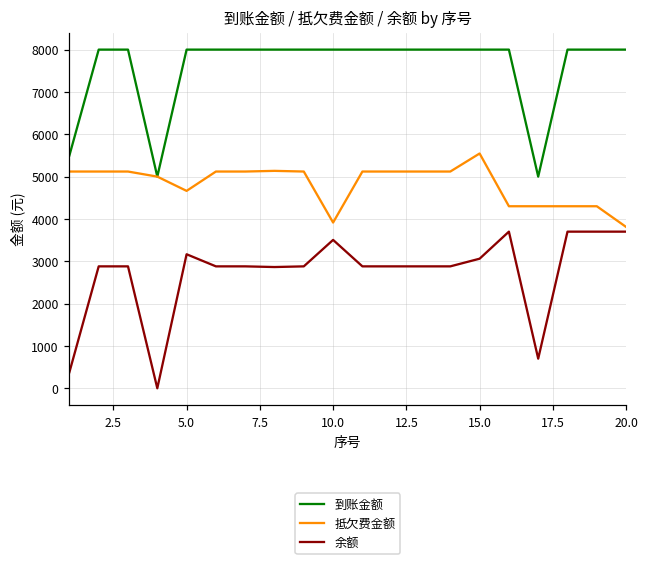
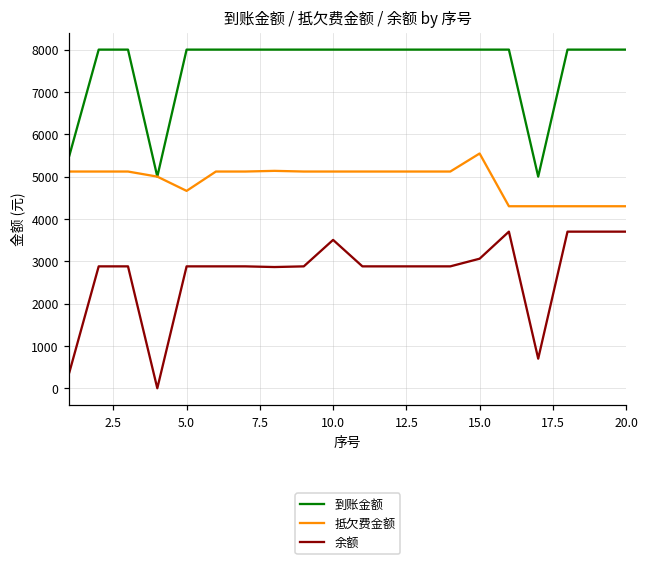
  {
    "到账金额": {
      "5.0": 8000,
      "10.0": 8000,
      "15.0": 8000,
      "20.0": 8000
    },
    "抵欠费金额": {
      "5.0": 4700,
-     "10.0": 3900,
+     "10.0": 5100,
      "15.0": 5500,
-     "20.0": 3800
+     "20.0": 4300
    },
    "余额": {
-     "5.0": 3200,
+     "5.0": 2900,
      "10.0": 3500,
      "15.0": 3100,
      "20.0": 3700
    }
  }
